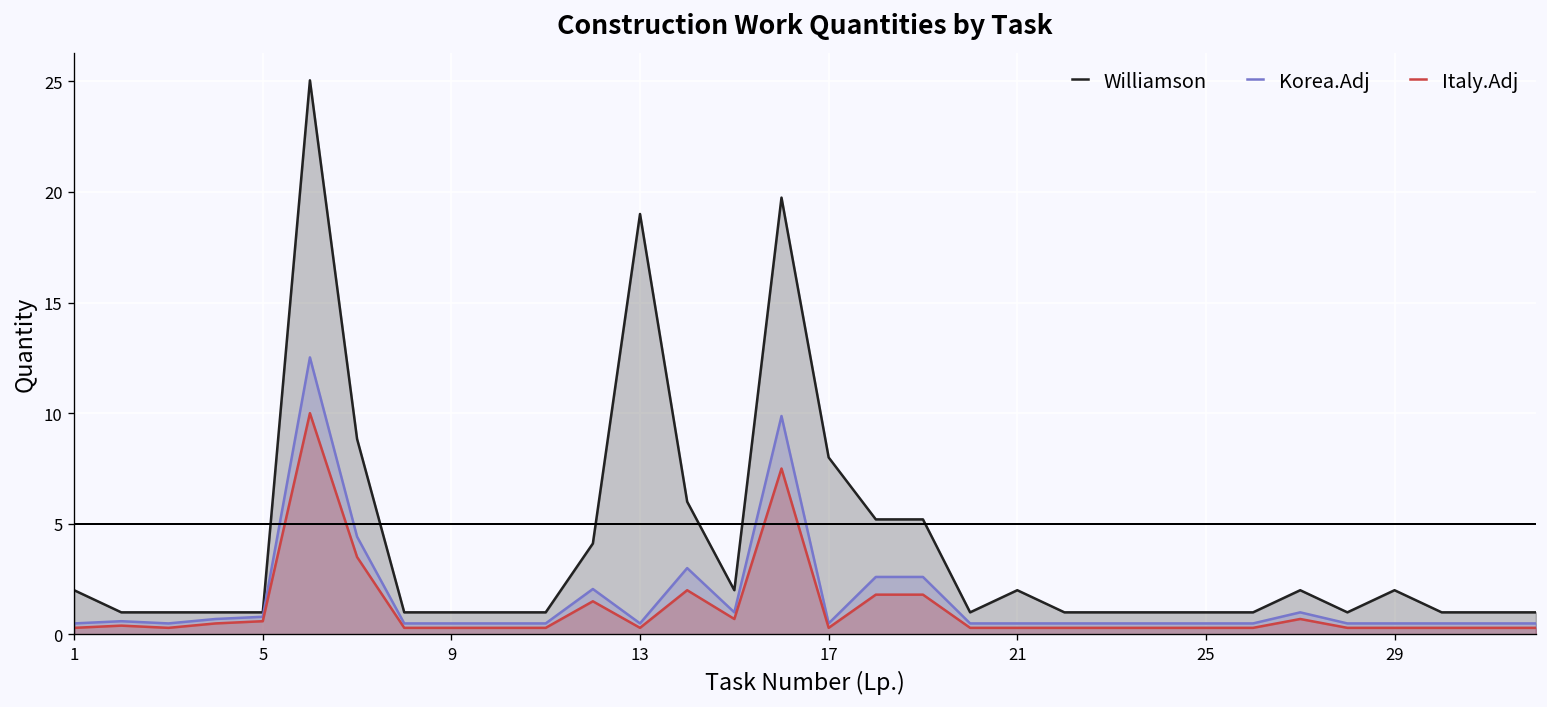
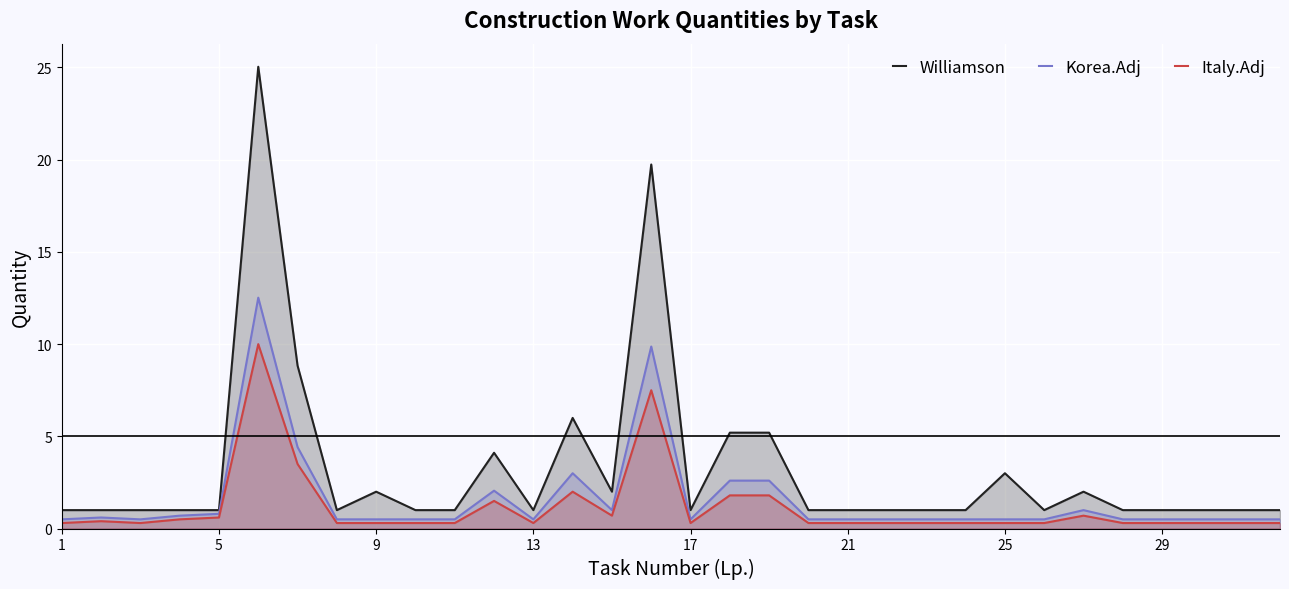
  {
    "Williamson": {
-     "1": 2,
+     "1": 1,
      "5": 1,
-     "9": 1,
-     "13": 19,
-     "17": 8,
-     "21": 2,
-     "25": 1,
-     "29": 2
+     "9": 2,
+     "13": 1,
+     "17": 1,
+     "21": 1,
+     "25": 3,
+     "29": 1
    },
    "Korea.Adj": {
      "1": 0.5,
      "5": 0.8,
      "9": 0.5,
      "13": 0.5,
      "17": 0.5,
      "21": 0.5,
      "25": 0.5,
      "29": 0.5
    },
    "Italy.Adj": {
      "1": 0.3,
      "5": 0.6,
      "9": 0.3,
      "13": 0.3,
      "17": 0.3,
      "21": 0.3,
      "25": 0.3,
      "29": 0.3
    }
  }
